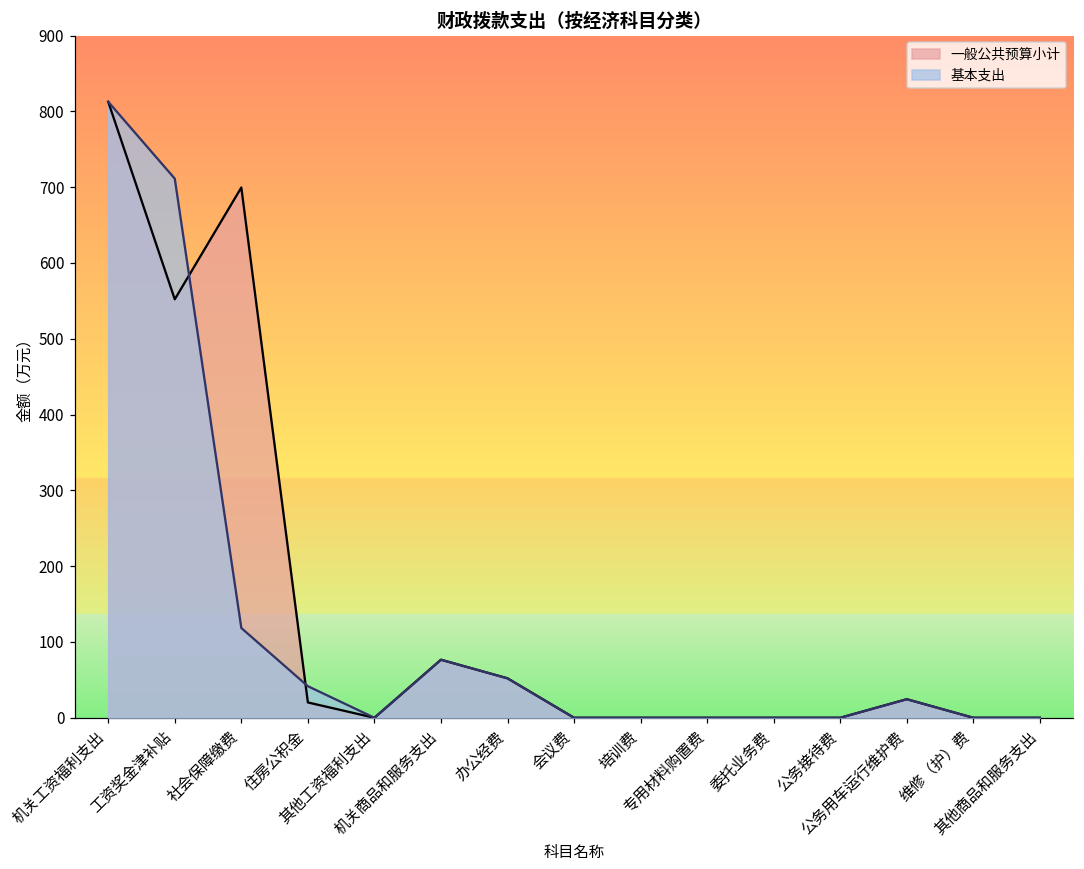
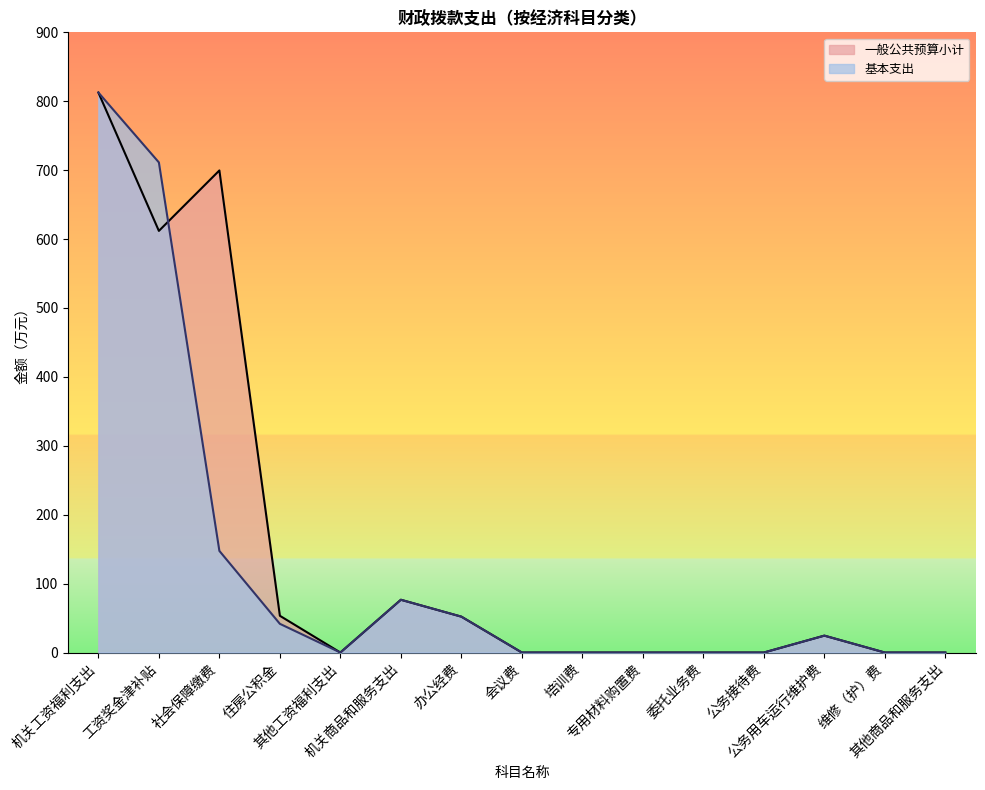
  {
    "一般公共预算小计": {
-     "工资奖金津补贴": 550,
+     "工资奖金津补贴": 610,
      "社会保障缴费": 700,
-     "住房公积金": 20
+     "住房公积金": 50
    },
    "基本支出": {
      "工资奖金津补贴": 710,
-     "社会保障缴费": 120,
+     "社会保障缴费": 150,
      "住房公积金": 40
    }
  }
